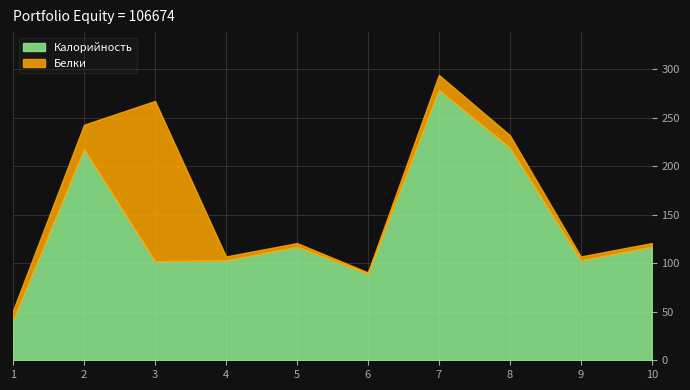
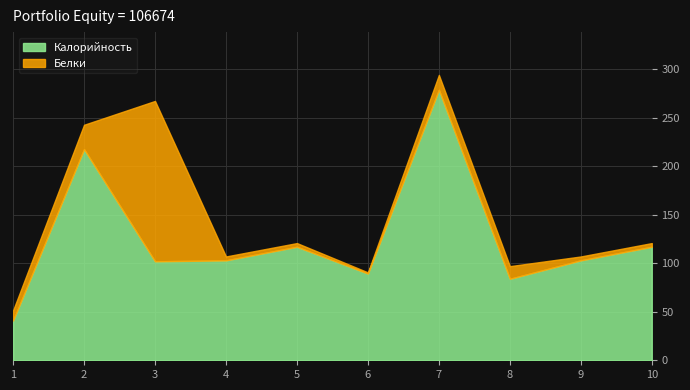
  {
    "Калорийность": {
      "1": 40,
      "2": 220,
      "3": 100,
      "4": 100,
      "5": 120,
      "7": 280,
-     "8": 220,
+     "8": 80,
      "9": 100,
      "10": 120
    },
    "Белки": {
      "1": 10,
      "2": 30,
      "3": 170,
      "4": 0,
      "5": 0,
      "7": 20,
      "8": 10,
      "9": 0,
      "10": 0
    }
  }
